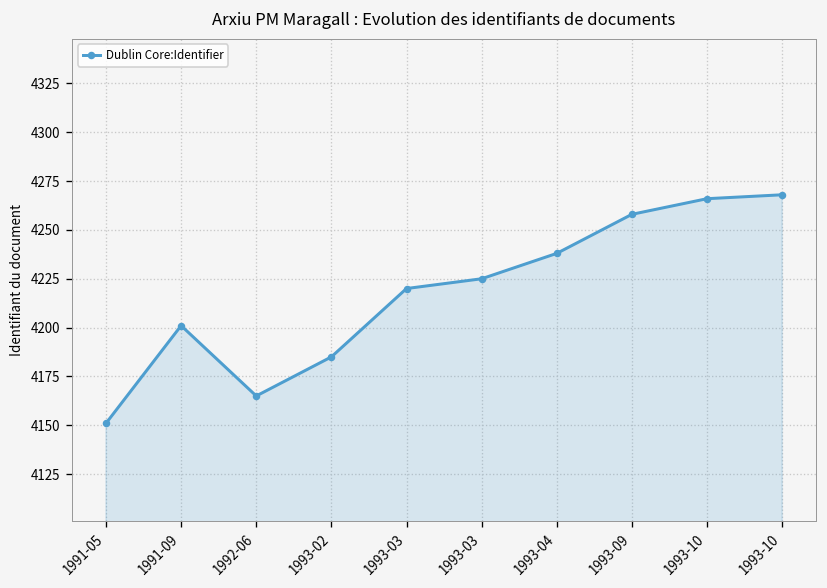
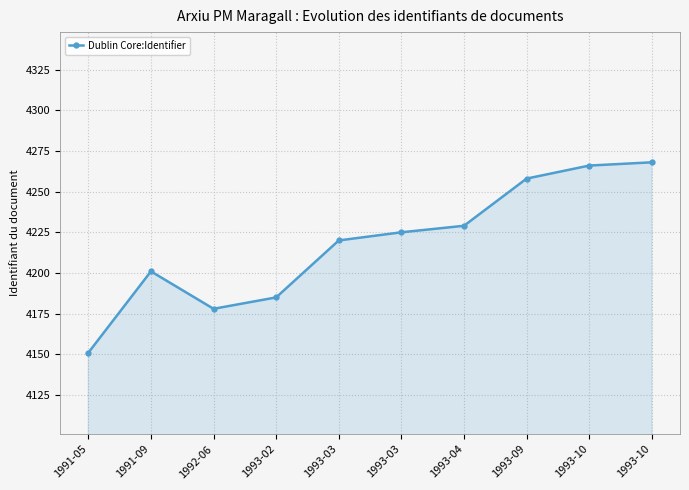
  {
    "1991-05": 4151,
    "1991-09": 4201,
-   "1992-06": 4165,
+   "1992-06": 4178,
    "1993-02": 4185,
-   "1993-04": 4238,
+   "1993-04": 4229,
    "1993-09": 4258
  }
